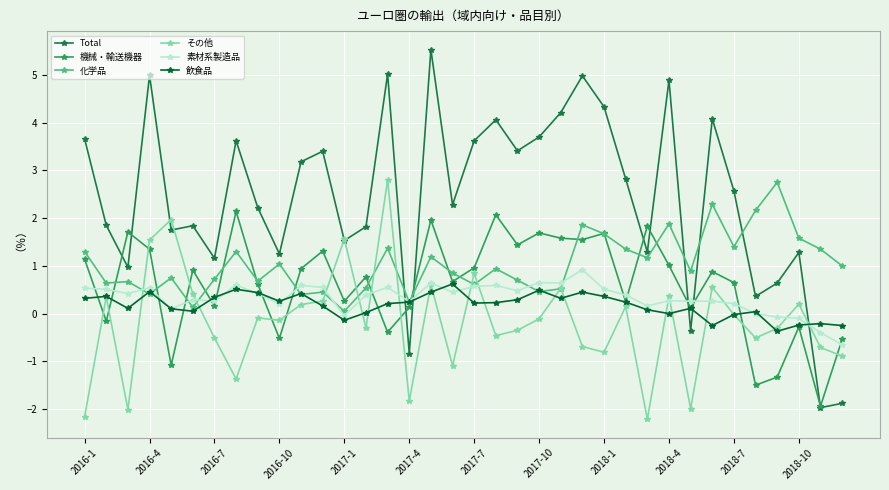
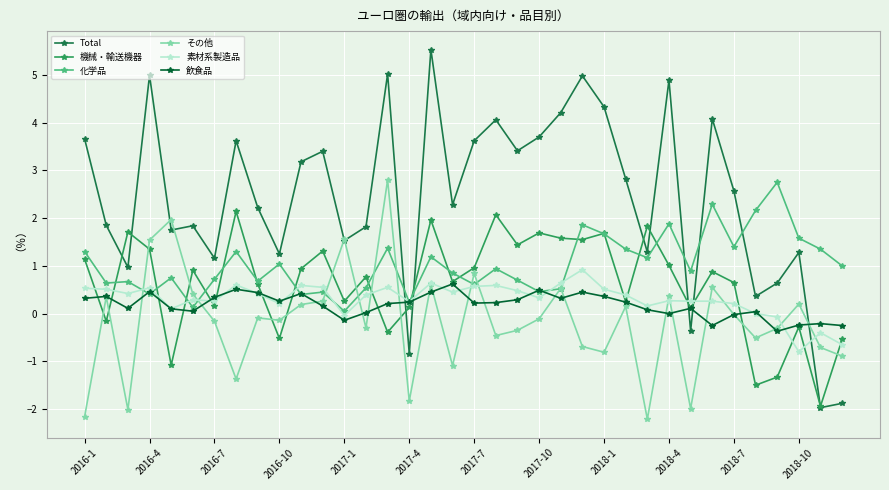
  {
    "その他": {
      "2016-1": -2.2,
      "2016-4": 1.5,
-     "2016-7": -0.5,
+     "2016-7": -0.2,
      "2016-10": -0.1,
      "2017-4": -1.8,
      "2017-7": 0.8,
      "2017-10": -0.1,
      "2018-1": -0.8,
      "2018-4": 0.4,
      "2018-10": 0.2
    },
    "素材系製造品": {
      "2016-1": 0.5,
      "2016-4": 0.5,
      "2016-7": 0.3,
      "2017-1": 0.0,
-     "2017-10": 0.7,
+     "2017-10": 0.3,
      "2018-1": 0.5,
      "2018-4": 0.3,
      "2018-7": 0.2,
-     "2018-10": -0.1
+     "2018-10": -0.8
    }
  }
